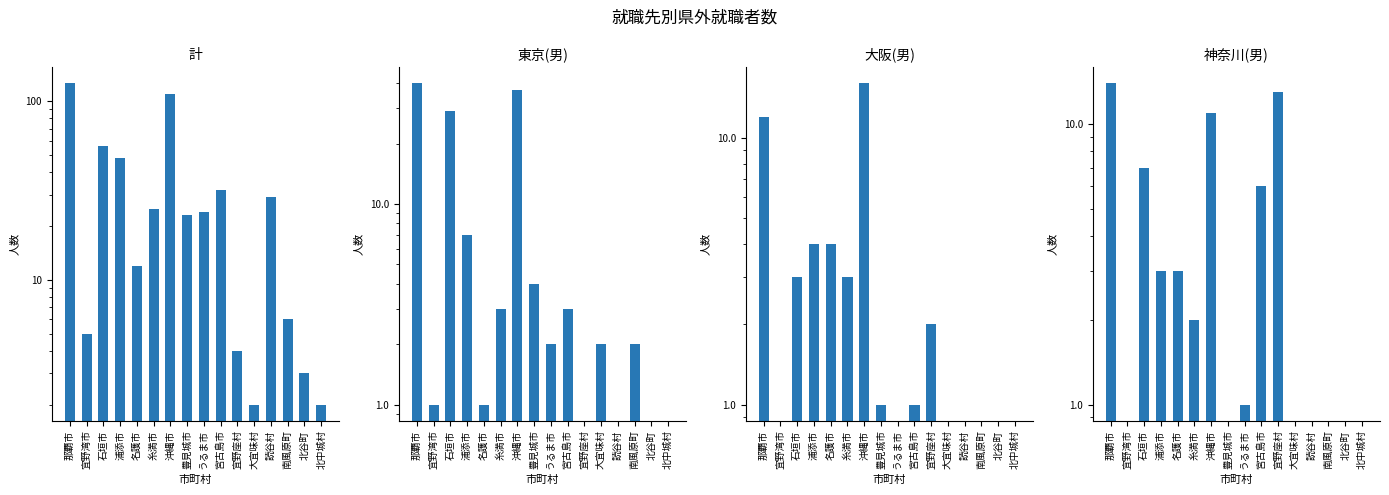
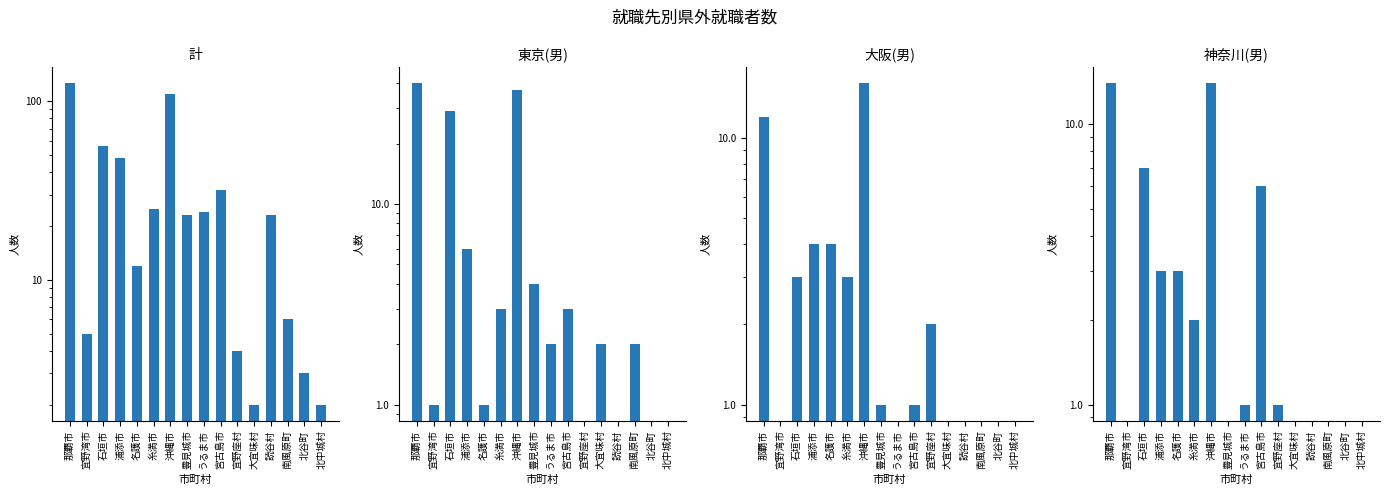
  {
    "計": {
      "那覇市": 130,
      "宜野湾市": 5,
      "石垣市": 56,
      "浦添市": 48,
      "名護市": 12,
      "糸満市": 25,
      "沖縄市": 110,
      "豊見城市": 23,
      "うるま市": 24,
      "宮古島市": 32,
      "宜野座村": 4,
      "大宜味村": 2,
-     "読谷村": 29,
+     "読谷村": 23,
      "南風原町": 6,
      "北谷町": 3,
      "北中城村": 2
    },
    "東京(男)": {
      "那覇市": 40,
      "宜野湾市": 1,
      "石垣市": 29,
-     "浦添市": 7,
+     "浦添市": 6,
      "名護市": 1,
      "糸満市": 3,
      "沖縄市": 37,
      "豊見城市": 4,
      "うるま市": 2,
      "宮古島市": 3,
      "大宜味村": 2,
      "南風原町": 2
    },
    "大阪(男)": {
      "那覇市": 12,
      "石垣市": 3.0,
      "浦添市": 4.0,
      "名護市": 4.0,
      "糸満市": 3.0,
      "沖縄市": 16,
      "豊見城市": 1.00,
      "宮古島市": 1.00,
      "宜野座村": 2.0
    },
    "神奈川(男)": {
      "那覇市": 14,
      "石垣市": 7,
      "浦添市": 3,
      "名護市": 3,
      "糸満市": 2,
-     "沖縄市": 11,
+     "沖縄市": 14,
      "うるま市": 1,
      "宮古島市": 6,
-     "宜野座村": 13
+     "宜野座村": 1
    }
  }
